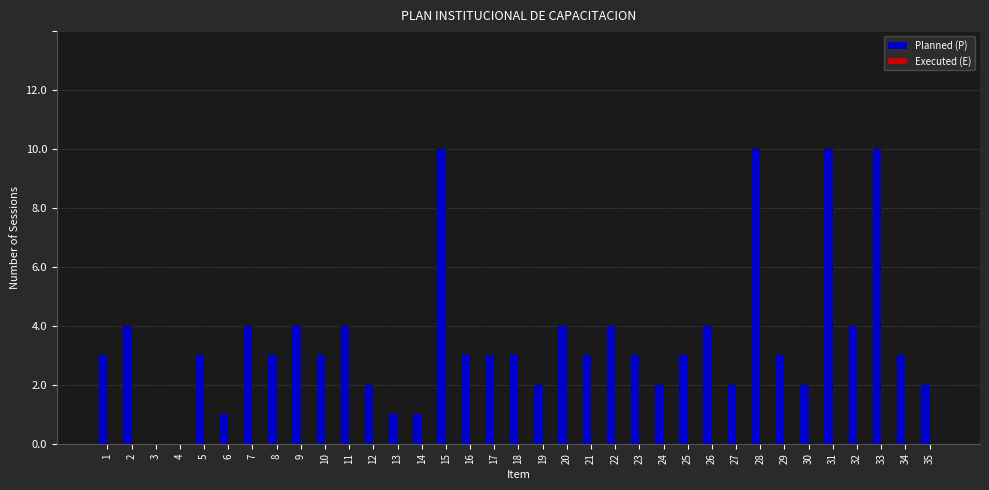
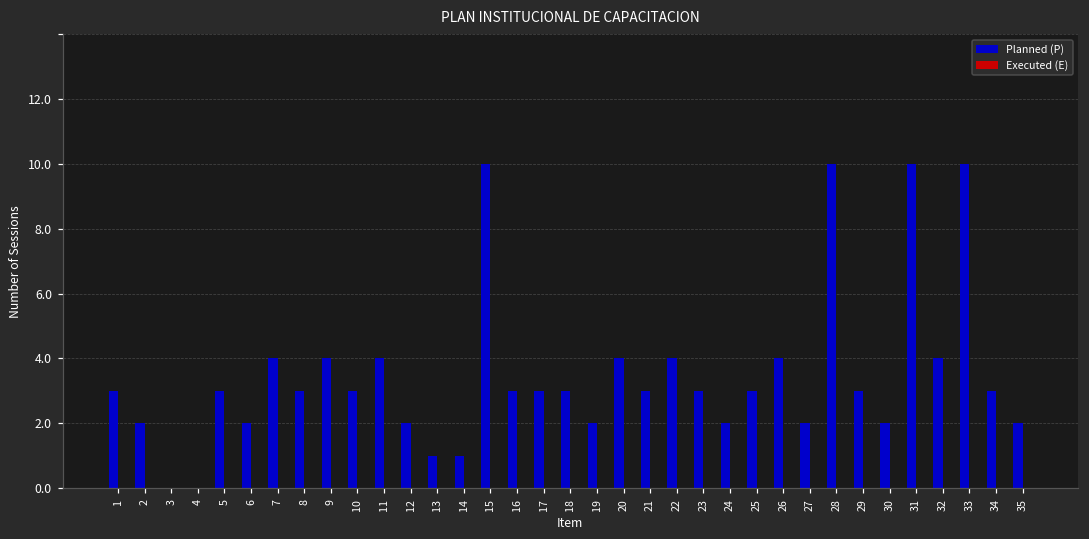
  {
    "Planned (P)": {
      "1": 3,
-     "2": 4,
+     "2": 2,
      "3": 0,
      "4": 0,
      "5": 3,
-     "6": 1,
+     "6": 2,
      "7": 4,
      "8": 3,
      "9": 4,
      "10": 3,
      "11": 4,
      "12": 2,
      "13": 1,
      "14": 1,
      "15": 10,
      "16": 3,
      "17": 3,
      "18": 3,
      "19": 2,
      "20": 4,
      "21": 3,
      "22": 4,
      "23": 3,
      "24": 2,
      "25": 3,
      "26": 4,
      "27": 2,
      "28": 10,
      "29": 3,
      "30": 2,
      "31": 10,
      "32": 4,
      "33": 10,
      "34": 3,
      "35": 2
    },
    "Executed (E)": {
      "1": 0,
      "2": 0,
      "3": 0,
      "4": 0,
      "5": 0,
      "6": 0,
      "7": 0,
      "8": 0,
      "9": 0,
      "10": 0,
      "11": 0,
      "12": 0,
      "13": 0,
      "14": 0,
      "15": 0,
      "16": 0,
      "17": 0,
      "18": 0,
      "19": 0,
      "20": 0,
      "21": 0,
      "22": 0,
      "23": 0,
      "24": 0,
      "25": 0,
      "26": 0,
      "27": 0,
      "28": 0,
      "29": 0,
      "30": 0,
      "31": 0,
      "32": 0,
      "33": 0,
      "34": 0,
      "35": 0
    }
  }
